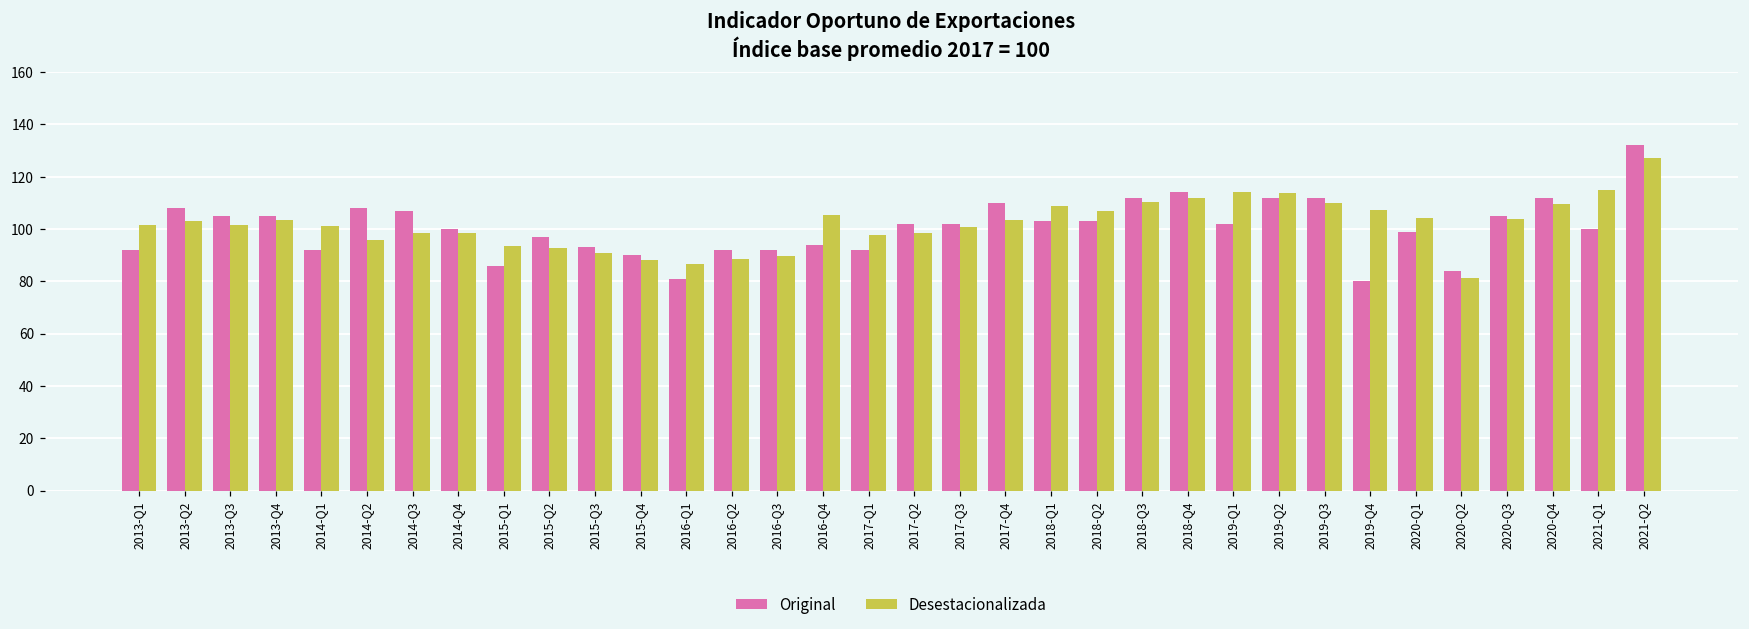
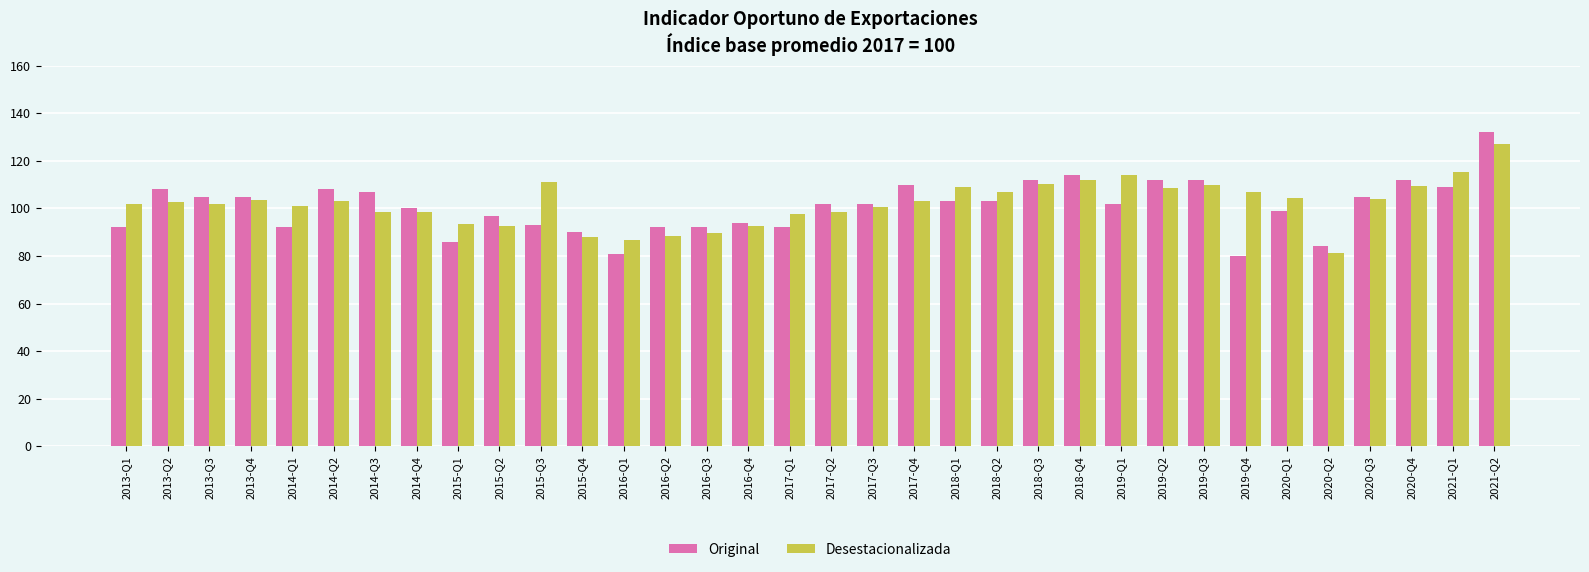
  {
    "Original": {
      "2013-Q1": 92,
      "2013-Q2": 108,
      "2013-Q3": 105,
      "2013-Q4": 105,
      "2014-Q1": 92,
      "2014-Q2": 108,
      "2014-Q3": 107,
      "2014-Q4": 100,
      "2015-Q1": 86,
      "2015-Q2": 97,
      "2015-Q3": 93,
      "2015-Q4": 90,
      "2016-Q1": 81,
      "2016-Q2": 92,
      "2016-Q3": 92,
      "2016-Q4": 94,
      "2017-Q1": 92,
      "2017-Q2": 102,
      "2017-Q3": 102,
      "2017-Q4": 110,
      "2018-Q1": 103,
      "2018-Q2": 103,
      "2018-Q3": 112,
      "2018-Q4": 114,
      "2019-Q1": 102,
      "2019-Q2": 112,
      "2019-Q3": 112,
      "2019-Q4": 80,
      "2020-Q1": 99,
      "2020-Q2": 84,
      "2020-Q3": 105,
      "2020-Q4": 112,
-     "2021-Q1": 100,
+     "2021-Q1": 109,
      "2021-Q2": 132
    },
    "Desestacionalizada": {
      "2013-Q1": 102,
      "2013-Q2": 103,
      "2013-Q3": 102,
      "2013-Q4": 104,
      "2014-Q1": 101,
-     "2014-Q2": 96,
+     "2014-Q2": 103,
      "2014-Q3": 98,
      "2014-Q4": 98,
      "2015-Q1": 94,
      "2015-Q2": 93,
-     "2015-Q3": 91,
+     "2015-Q3": 111,
      "2015-Q4": 88,
      "2016-Q1": 87,
      "2016-Q2": 89,
      "2016-Q3": 90,
-     "2016-Q4": 105,
+     "2016-Q4": 93,
      "2017-Q1": 98,
      "2017-Q2": 98,
      "2017-Q3": 101,
      "2017-Q4": 103,
      "2018-Q1": 109,
      "2018-Q2": 107,
      "2018-Q3": 110,
      "2018-Q4": 112,
      "2019-Q1": 114,
-     "2019-Q2": 114,
+     "2019-Q2": 109,
      "2019-Q3": 110,
      "2019-Q4": 107,
      "2020-Q1": 104,
      "2020-Q2": 81,
      "2020-Q3": 104,
      "2020-Q4": 110,
      "2021-Q1": 115,
      "2021-Q2": 127
    }
  }
